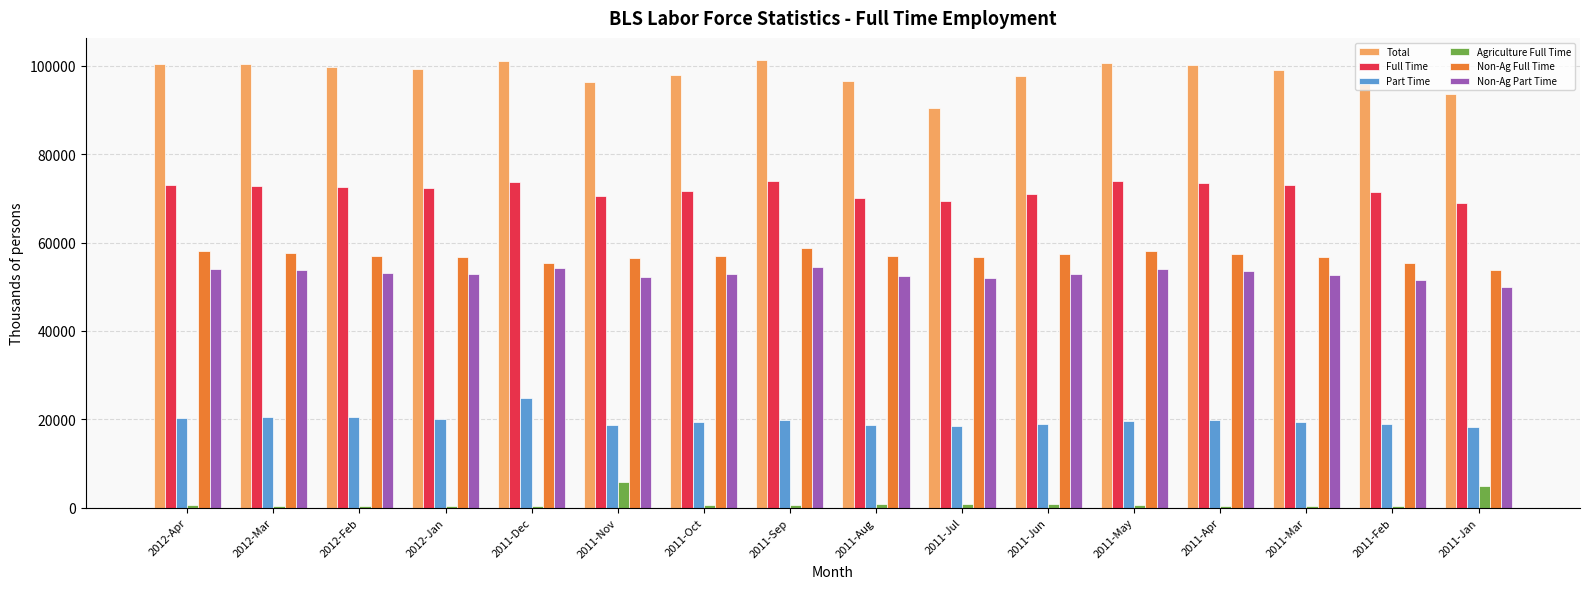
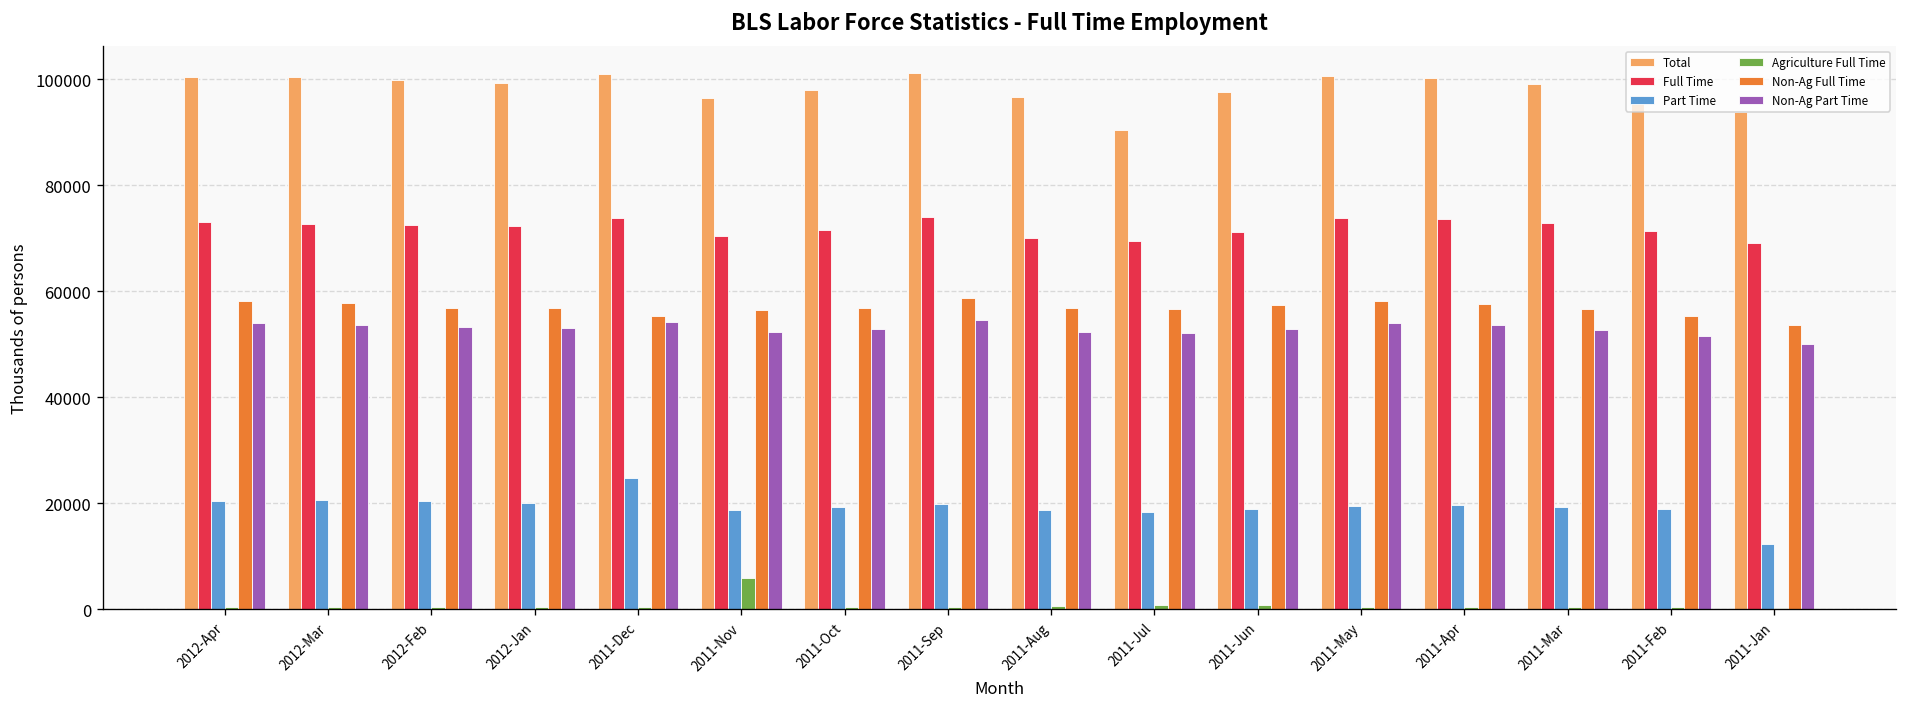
  {
    "Total": {
      "2012-Apr": 100000,
      "2012-Mar": 100000,
      "2012-Feb": 100000,
      "2012-Jan": 99000,
      "2011-Dec": 101000,
      "2011-Nov": 96000,
      "2011-Oct": 98000,
      "2011-Sep": 101000,
      "2011-Aug": 97000,
      "2011-Jul": 90000,
      "2011-Jun": 98000,
      "2011-May": 101000,
      "2011-Apr": 100000,
      "2011-Mar": 99000,
      "2011-Jan": 94000
    },
    "Full Time": {
      "2012-Apr": 73000,
      "2012-Mar": 73000,
      "2012-Feb": 73000,
      "2012-Jan": 72000,
      "2011-Dec": 74000,
      "2011-Nov": 70000,
      "2011-Oct": 72000,
      "2011-Sep": 74000,
      "2011-Aug": 70000,
      "2011-Jul": 69000,
      "2011-Jun": 71000,
      "2011-May": 74000,
      "2011-Apr": 74000,
      "2011-Mar": 73000,
      "2011-Feb": 71000,
      "2011-Jan": 69000
    },
    "Part Time": {
      "2012-Apr": 20000,
      "2012-Mar": 21000,
      "2012-Feb": 20000,
      "2012-Jan": 20000,
      "2011-Dec": 25000,
      "2011-Nov": 19000,
      "2011-Oct": 19000,
      "2011-Sep": 20000,
      "2011-Aug": 19000,
      "2011-Jul": 18000,
      "2011-Jun": 19000,
      "2011-May": 20000,
      "2011-Apr": 20000,
      "2011-Mar": 19000,
      "2011-Feb": 19000,
-     "2011-Jan": 18000
+     "2011-Jan": 12000
    },
    "Agriculture Full Time": {
      "2011-Nov": 6000,
      "2011-Aug": 1000,
      "2011-Jul": 1000,
      "2011-Jun": 1000,
-     "2011-Jan": 5000
+     "2011-Jan": 0
    },
    "Non-Ag Full Time": {
      "2012-Apr": 58000,
      "2012-Mar": 58000,
      "2012-Feb": 57000,
      "2012-Jan": 57000,
      "2011-Dec": 55000,
      "2011-Nov": 56000,
      "2011-Oct": 57000,
      "2011-Sep": 59000,
      "2011-Aug": 57000,
      "2011-Jul": 57000,
      "2011-Jun": 57000,
      "2011-May": 58000,
      "2011-Apr": 58000,
      "2011-Mar": 57000,
      "2011-Feb": 55000,
      "2011-Jan": 54000
    },
    "Non-Ag Part Time": {
      "2012-Apr": 54000,
      "2012-Mar": 54000,
      "2012-Feb": 53000,
      "2012-Jan": 53000,
      "2011-Dec": 54000,
      "2011-Nov": 52000,
      "2011-Oct": 53000,
      "2011-Sep": 55000,
      "2011-Aug": 52000,
      "2011-Jul": 52000,
      "2011-Jun": 53000,
      "2011-May": 54000,
      "2011-Apr": 54000,
      "2011-Mar": 53000,
      "2011-Feb": 52000,
      "2011-Jan": 50000
    }
  }
